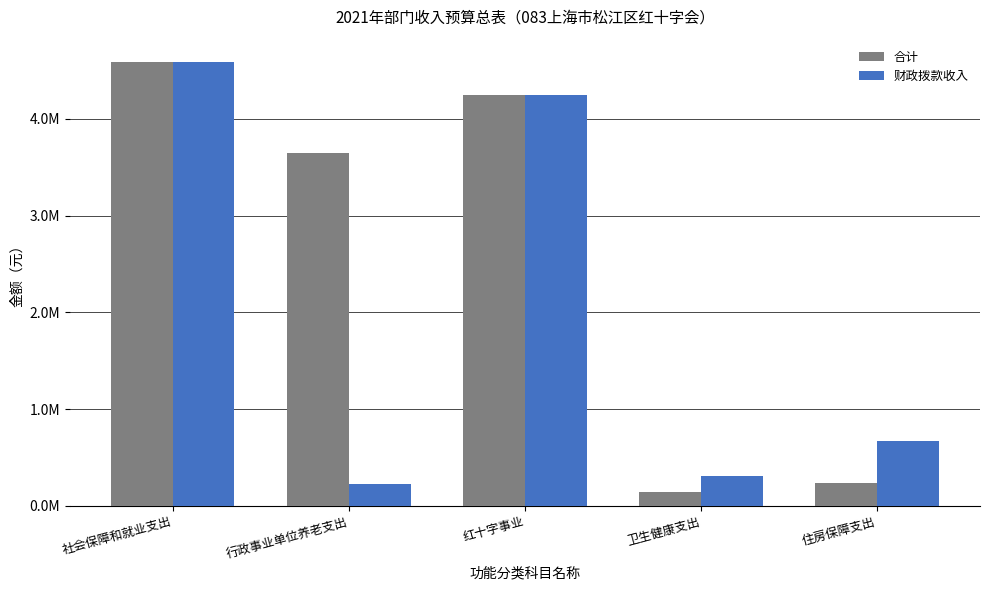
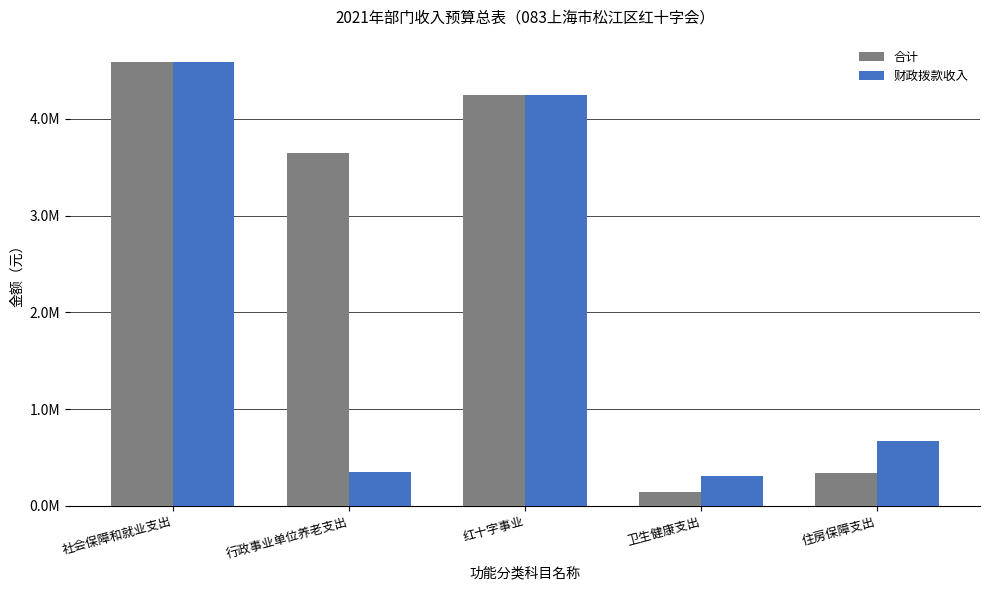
  {
    "合计": {
      "社会保障和就业支出": 4600000,
      "行政事业单位养老支出": 3600000,
      "红十字事业": 4200000,
      "卫生健康支出": 100000,
-     "住房保障支出": 200000
+     "住房保障支出": 300000
    },
    "财政拨款收入": {
      "社会保障和就业支出": 4600000,
-     "行政事业单位养老支出": 200000,
+     "行政事业单位养老支出": 300000,
      "红十字事业": 4200000,
      "卫生健康支出": 300000,
      "住房保障支出": 700000
    }
  }
